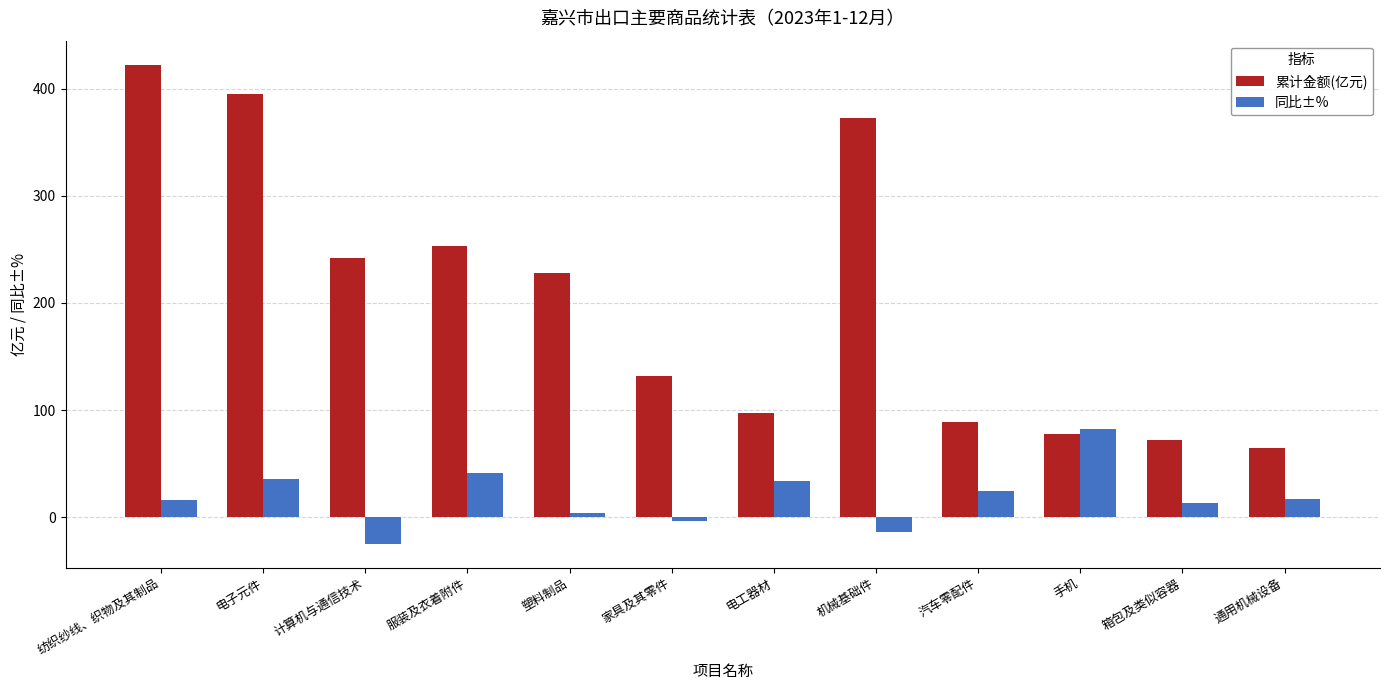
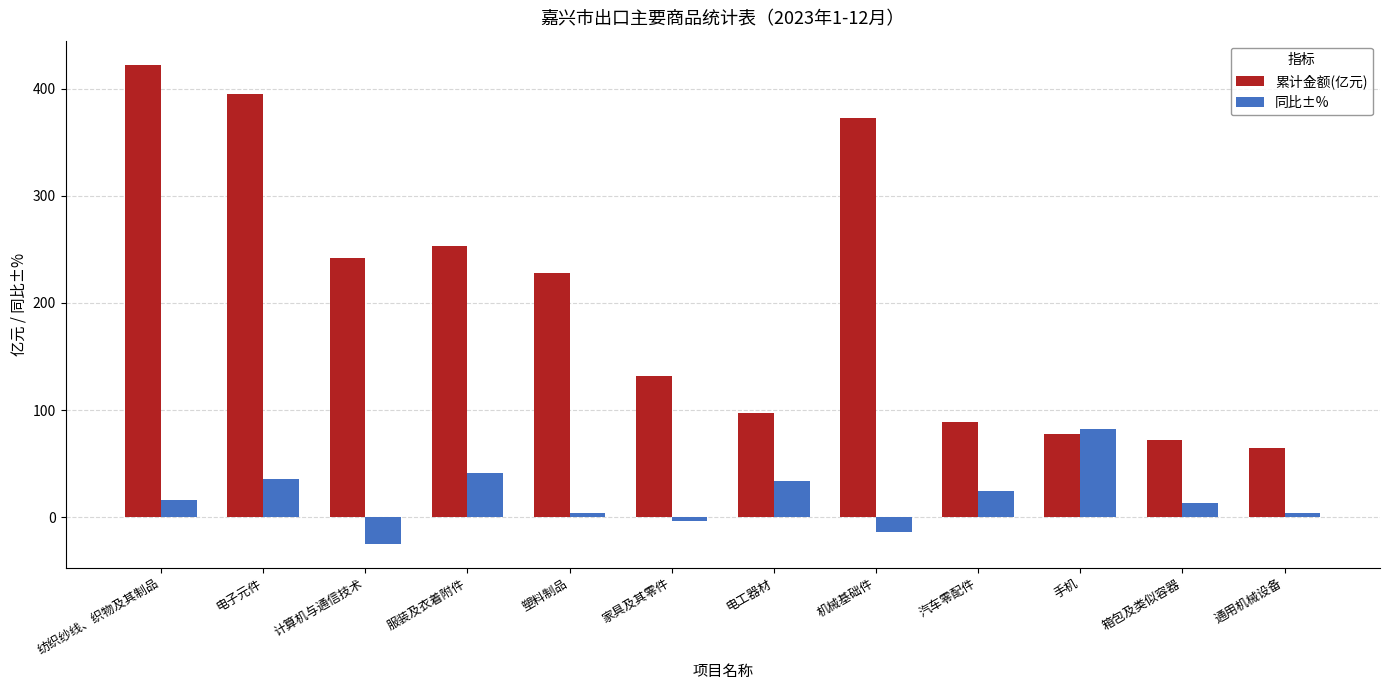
  {
    "累计金额(亿元)": {
      "纺织纱线、织物及其制品": 422,
      "电子元件": 395,
      "计算机与通信技术": 242,
      "服装及衣着附件": 253,
      "塑料制品": 228,
      "家具及其零件": 132,
      "电工器材": 97,
      "机械基础件": 373,
      "汽车零配件": 89,
      "手机": 78,
      "箱包及类似容器": 72,
      "通用机械设备": 65
    },
    "同比±%": {
      "纺织纱线、织物及其制品": 16,
      "电子元件": 36,
      "计算机与通信技术": -25,
      "服装及衣着附件": 42,
      "塑料制品": 4,
      "家具及其零件": -4,
      "电工器材": 34,
      "机械基础件": -14,
      "汽车零配件": 24,
      "手机": 82,
      "箱包及类似容器": 14,
-     "通用机械设备": 17
+     "通用机械设备": 4
    }
  }
